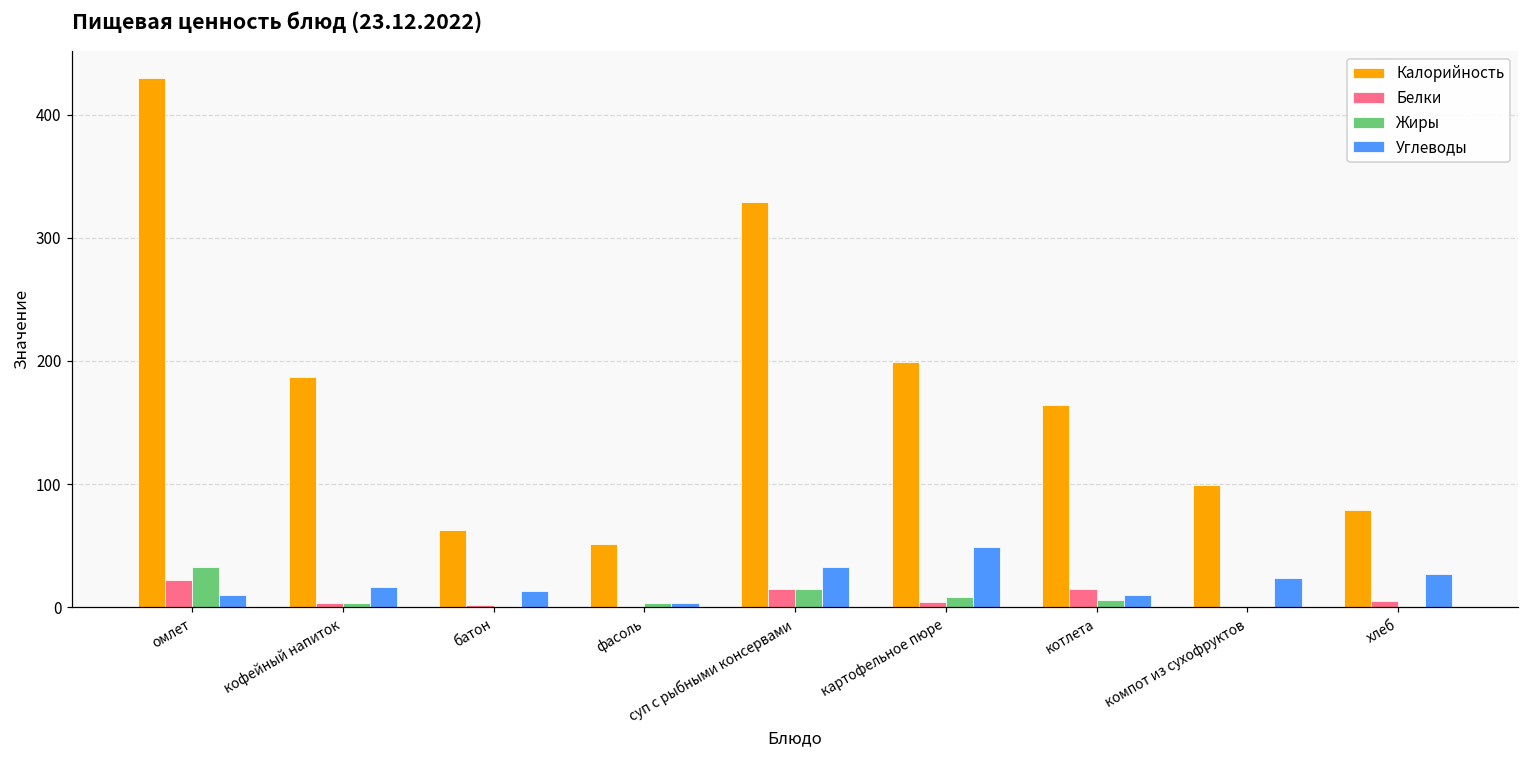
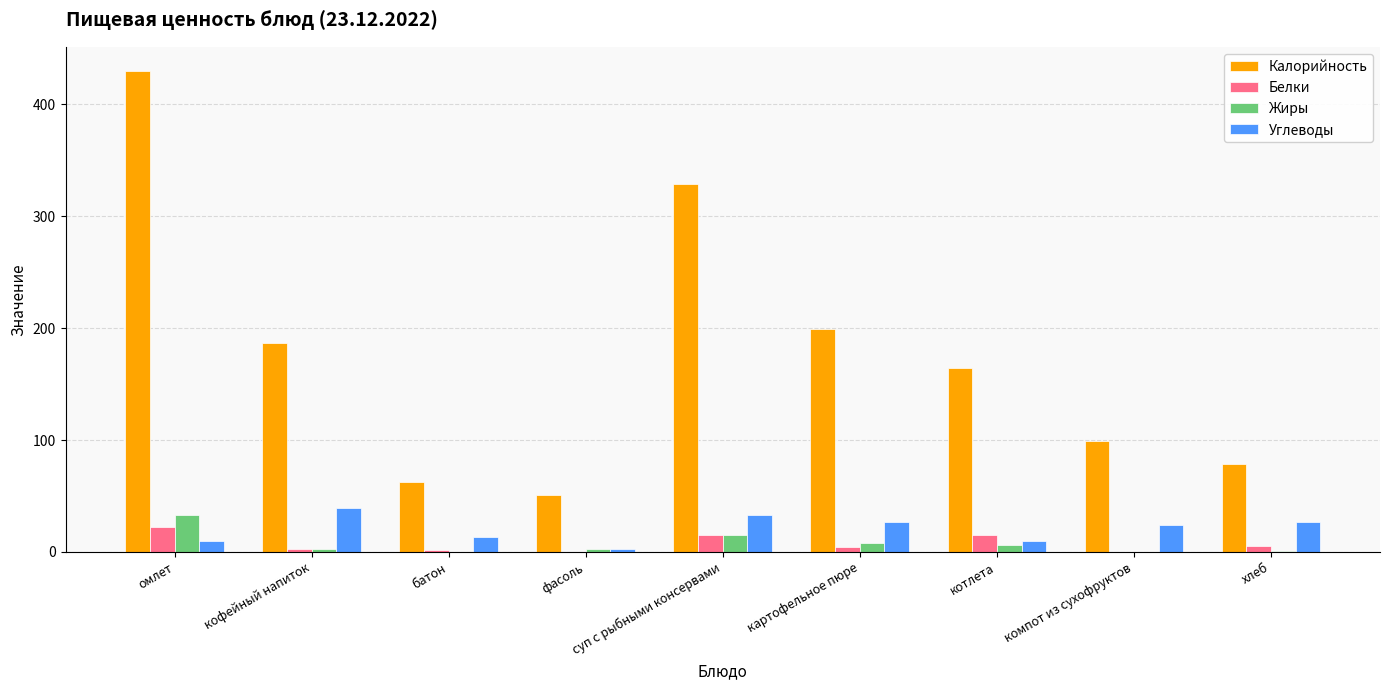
  {
    "Калорийность": {
      "омлет": 430,
      "кофейный напиток": 187,
      "батон": 63,
      "фасоль": 51,
      "суп с рыбными консервами": 329,
      "картофельное пюре": 199,
      "котлета": 164,
      "компот из сухофруктов": 99,
      "хлеб": 79
    },
    "Белки": {
      "омлет": 22,
      "кофейный напиток": 3,
      "фасоль": 0,
      "суп с рыбными консервами": 15,
      "картофельное пюре": 4,
      "котлета": 15,
      "компот из сухофруктов": 0,
      "хлеб": 5
    },
    "Жиры": {
      "омлет": 33,
      "кофейный напиток": 3,
      "фасоль": 3,
      "суп с рыбными консервами": 15,
      "картофельное пюре": 8,
      "котлета": 6,
      "компот из сухофруктов": 0
    },
    "Углеводы": {
      "омлет": 10,
-     "кофейный напиток": 16,
+     "кофейный напиток": 39,
      "батон": 13,
      "фасоль": 3,
      "суп с рыбными консервами": 33,
-     "картофельное пюре": 49,
+     "картофельное пюре": 27,
      "котлета": 10,
      "компот из сухофруктов": 24,
      "хлеб": 27
    }
  }
